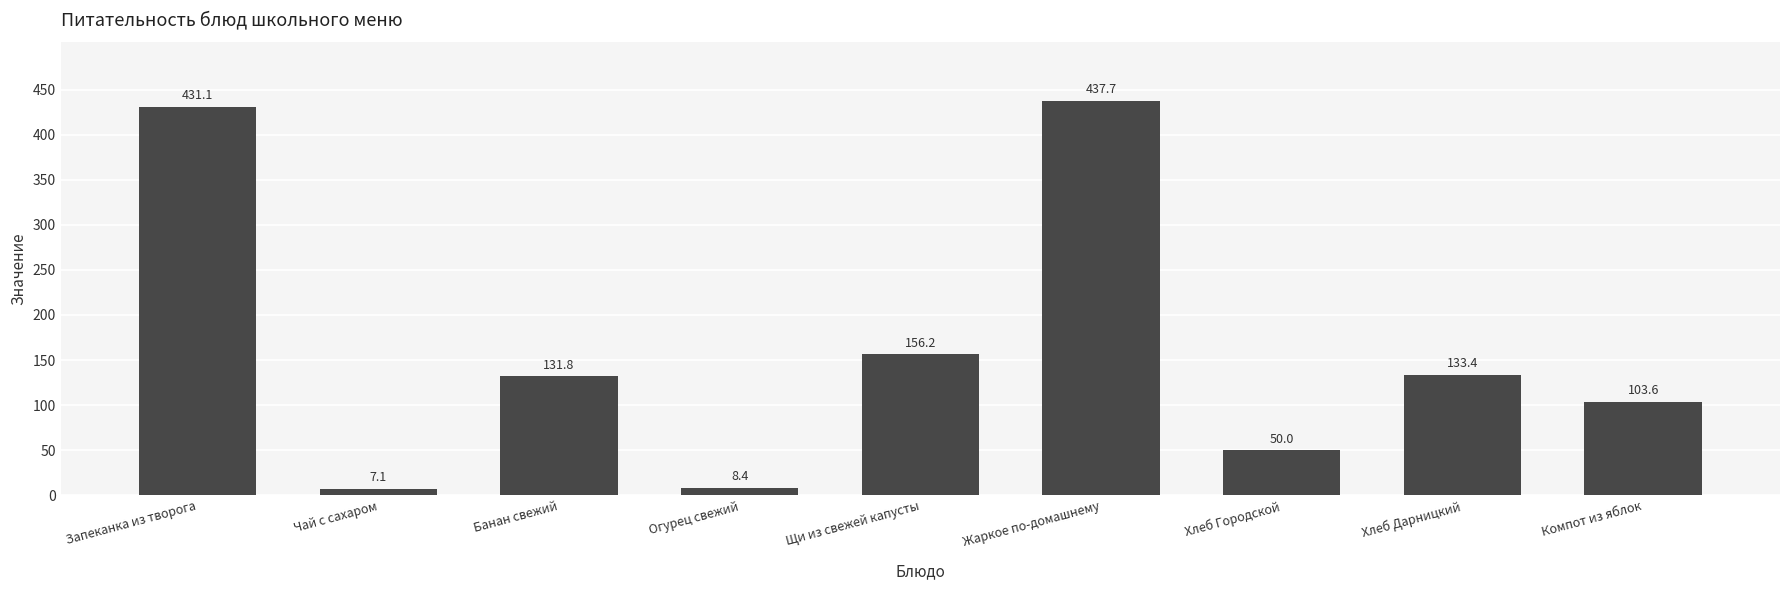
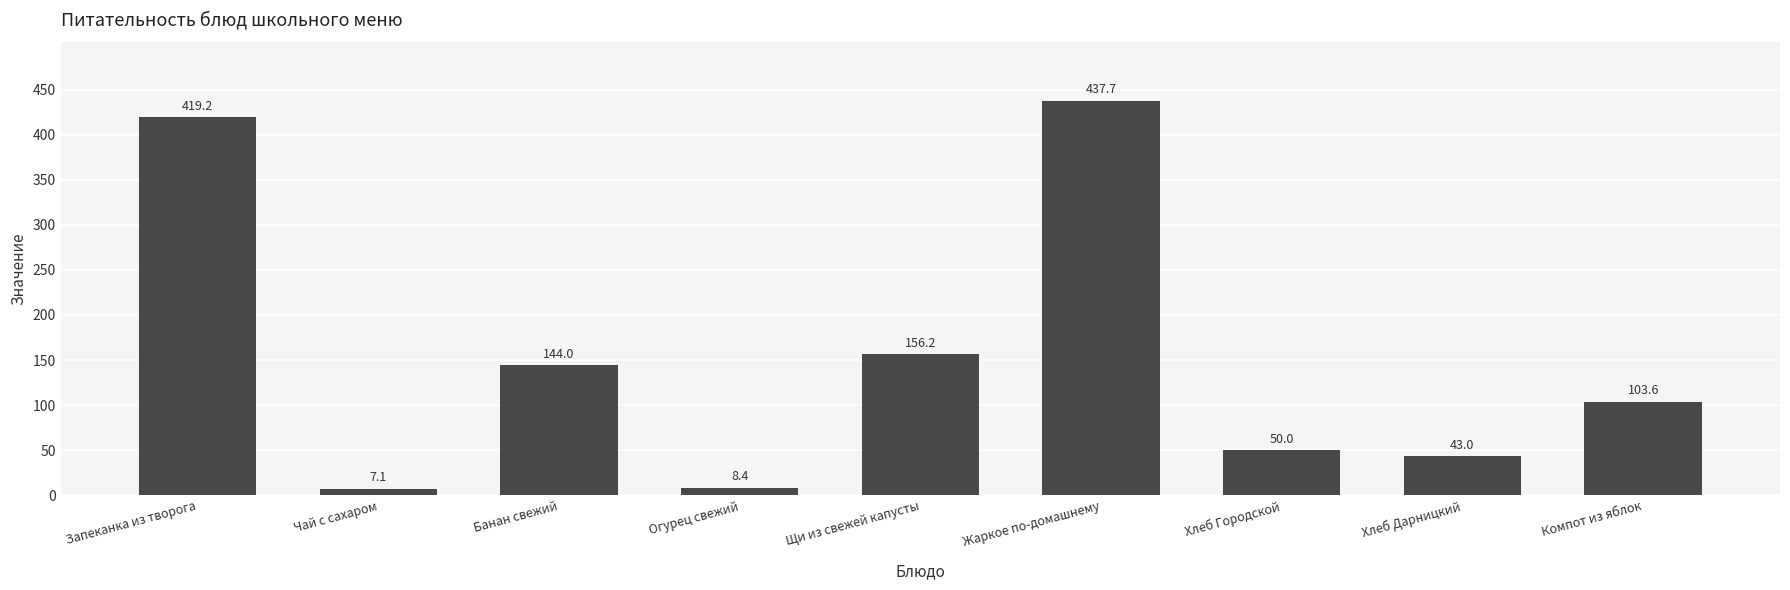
  {
-   "Запеканка из творога": 431.1,
+   "Запеканка из творога": 419.2,
    "Чай с сахаром": 7.1,
-   "Банан свежий": 131.8,
+   "Банан свежий": 144.0,
    "Огурец свежий": 8.4,
    "Щи из свежей капусты": 156.2,
    "Жаркое по-домашнему": 437.7,
    "Хлеб Городской": 50.0,
-   "Хлеб Дарницкий": 133.4,
+   "Хлеб Дарницкий": 43.0,
    "Компот из яблок": 103.6
  }
